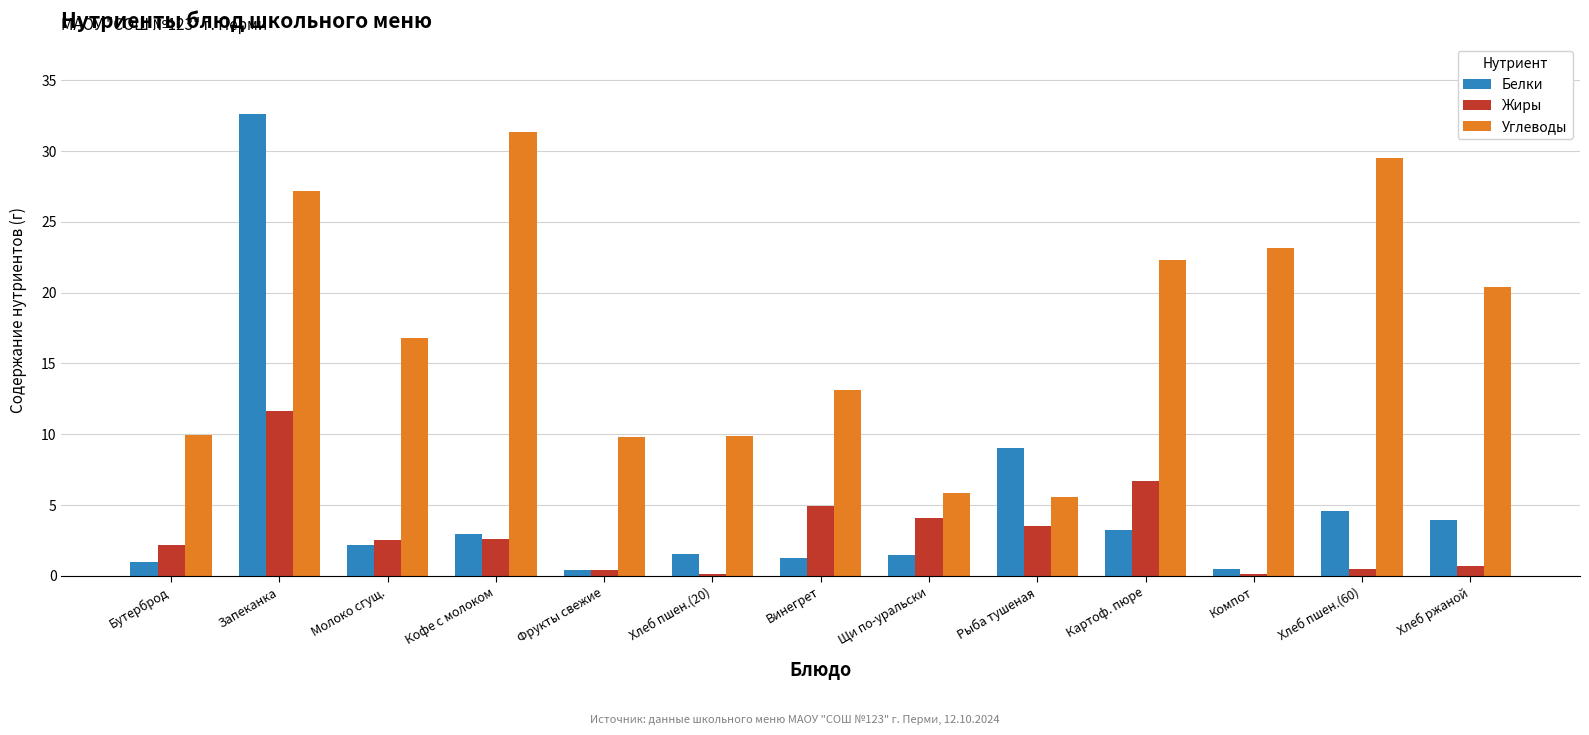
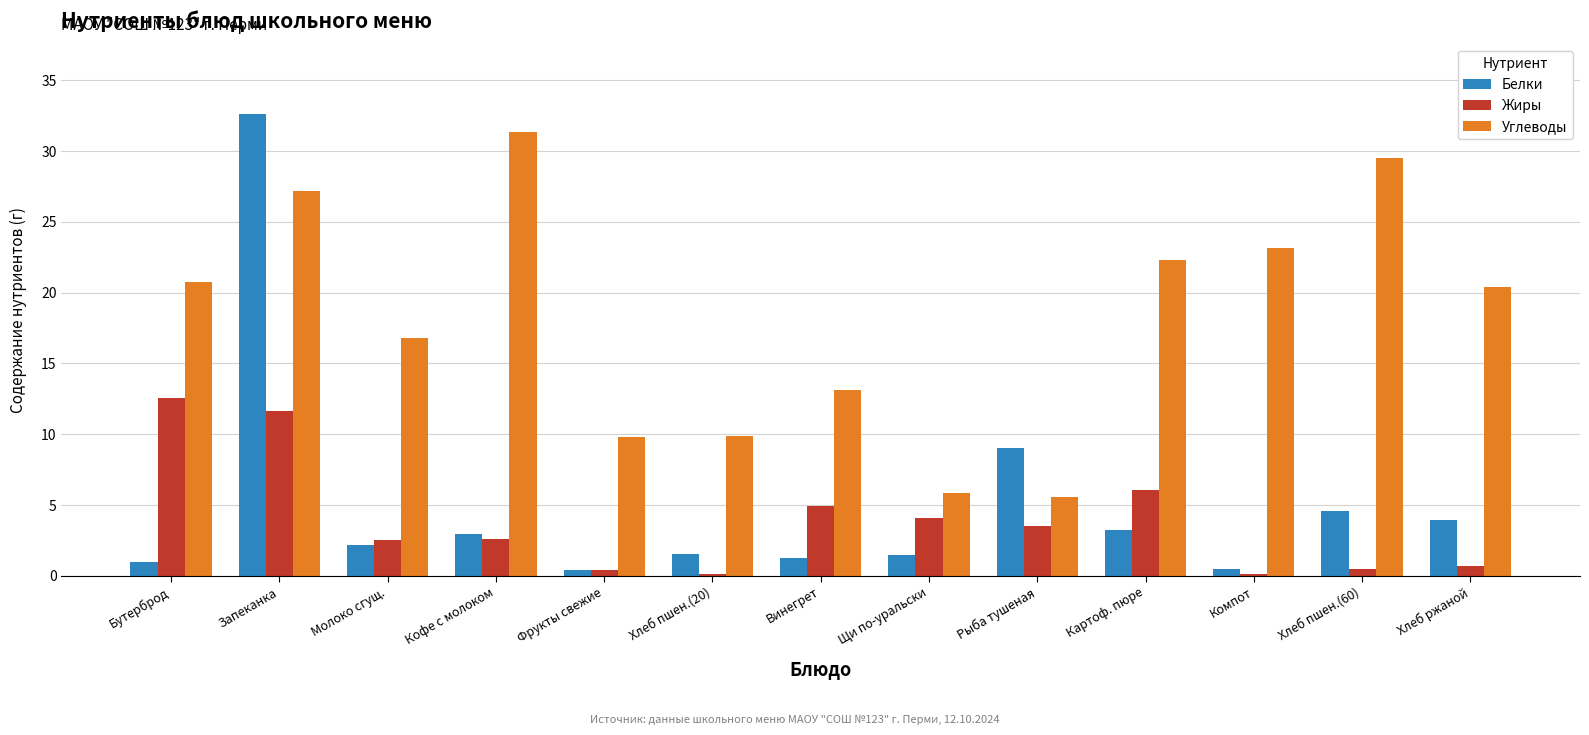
  {
    "Белки": {
      "Бутерброд": 1.0,
      "Запеканка": 32.6,
      "Молоко сгущ.": 2.2,
      "Кофе с молоком": 2.9,
      "Фрукты свежие": 0.4,
      "Хлеб пшен.(20)": 1.5,
      "Винегрет": 1.3,
      "Щи по-уральски": 1.5,
      "Рыба тушеная": 9.0,
      "Картоф. пюре": 3.3,
      "Компот": 0.5,
      "Хлеб пшен.(60)": 4.6,
      "Хлеб ржаной": 4.0
    },
    "Жиры": {
-     "Бутерброд": 2.2,
+     "Бутерброд": 12.5,
      "Запеканка": 11.6,
      "Молоко сгущ.": 2.6,
      "Кофе с молоком": 2.6,
      "Фрукты свежие": 0.4,
      "Винегрет": 5.0,
      "Щи по-уральски": 4.1,
      "Рыба тушеная": 3.5,
-     "Картоф. пюре": 6.7,
+     "Картоф. пюре": 6.0,
      "Хлеб пшен.(60)": 0.5,
      "Хлеб ржаной": 0.7
    },
    "Углеводы": {
-     "Бутерброд": 10.0,
+     "Бутерброд": 20.7,
      "Запеканка": 27.2,
      "Молоко сгущ.": 16.8,
      "Кофе с молоком": 31.4,
      "Фрукты свежие": 9.8,
      "Хлеб пшен.(20)": 9.8,
      "Винегрет": 13.1,
      "Щи по-уральски": 5.8,
      "Рыба тушеная": 5.6,
      "Картоф. пюре": 22.3,
      "Компот": 23.1,
      "Хлеб пшен.(60)": 29.5,
      "Хлеб ржаной": 20.4
    }
  }
